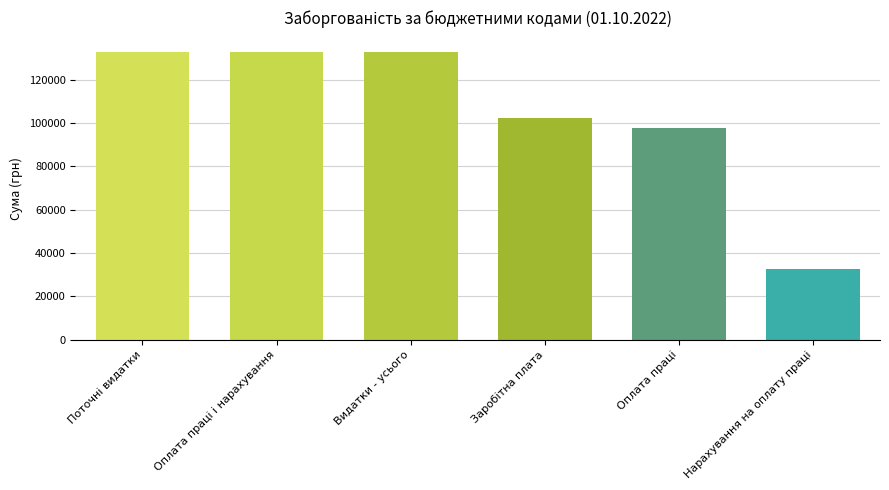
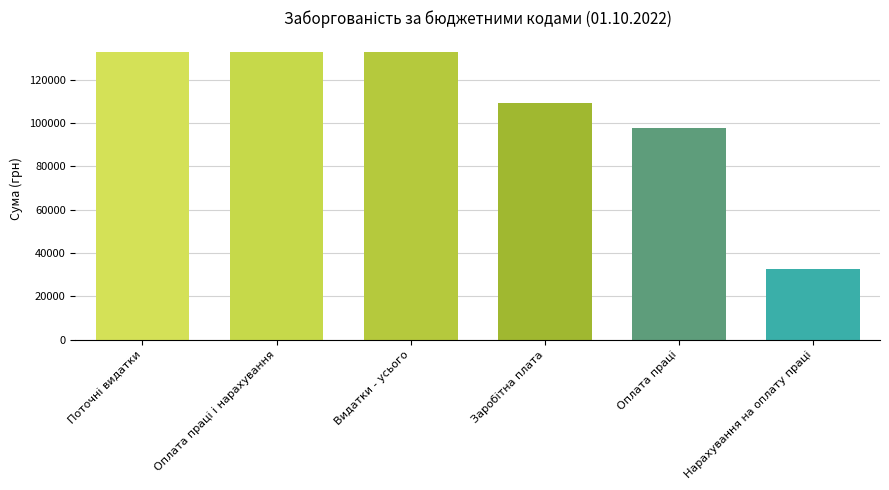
  {
    "Поточні видатки": 133000,
    "Оплата праці і нарахування": 133000,
    "Видатки - усього": 133000,
-   "Заробітна плата": 102000,
+   "Заробітна плата": 109000,
    "Оплата праці": 98000,
    "Нарахування на оплату праці": 33000
  }
